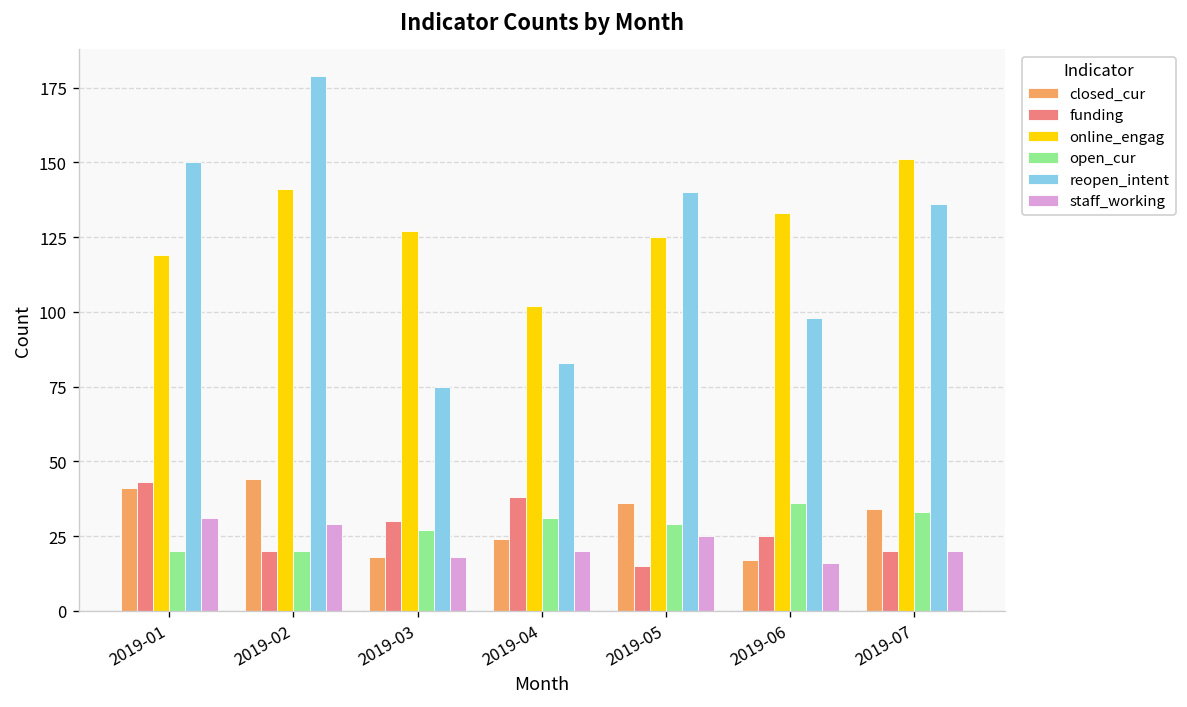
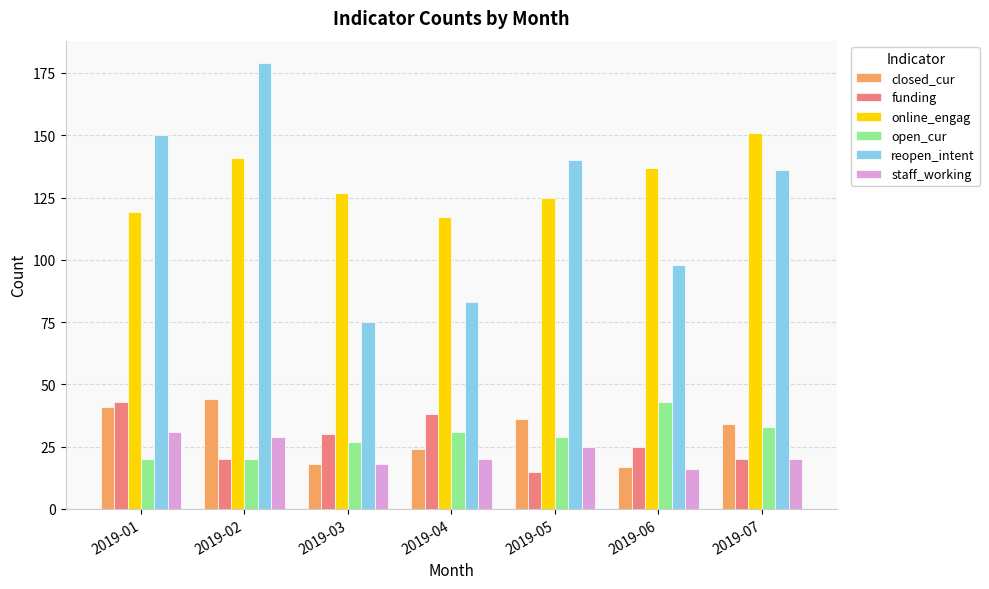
  {
    "online_engag": {
      "2019-01": 119,
      "2019-02": 141,
      "2019-03": 127,
-     "2019-04": 102,
+     "2019-04": 117,
      "2019-05": 125,
-     "2019-06": 133,
+     "2019-06": 137,
      "2019-07": 151
    },
    "open_cur": {
      "2019-01": 20,
      "2019-02": 20,
      "2019-03": 27,
      "2019-04": 31,
      "2019-05": 29,
-     "2019-06": 36,
+     "2019-06": 43,
      "2019-07": 33
    },
    "reopen_intent": {
      "2019-01": 150,
      "2019-02": 179,
      "2019-03": 75,
      "2019-04": 83,
      "2019-05": 140,
      "2019-06": 98,
      "2019-07": 136
    },
    "staff_working": {
      "2019-01": 31,
      "2019-02": 29,
      "2019-03": 18,
      "2019-04": 20,
      "2019-05": 25,
      "2019-06": 16,
      "2019-07": 20
    }
  }
